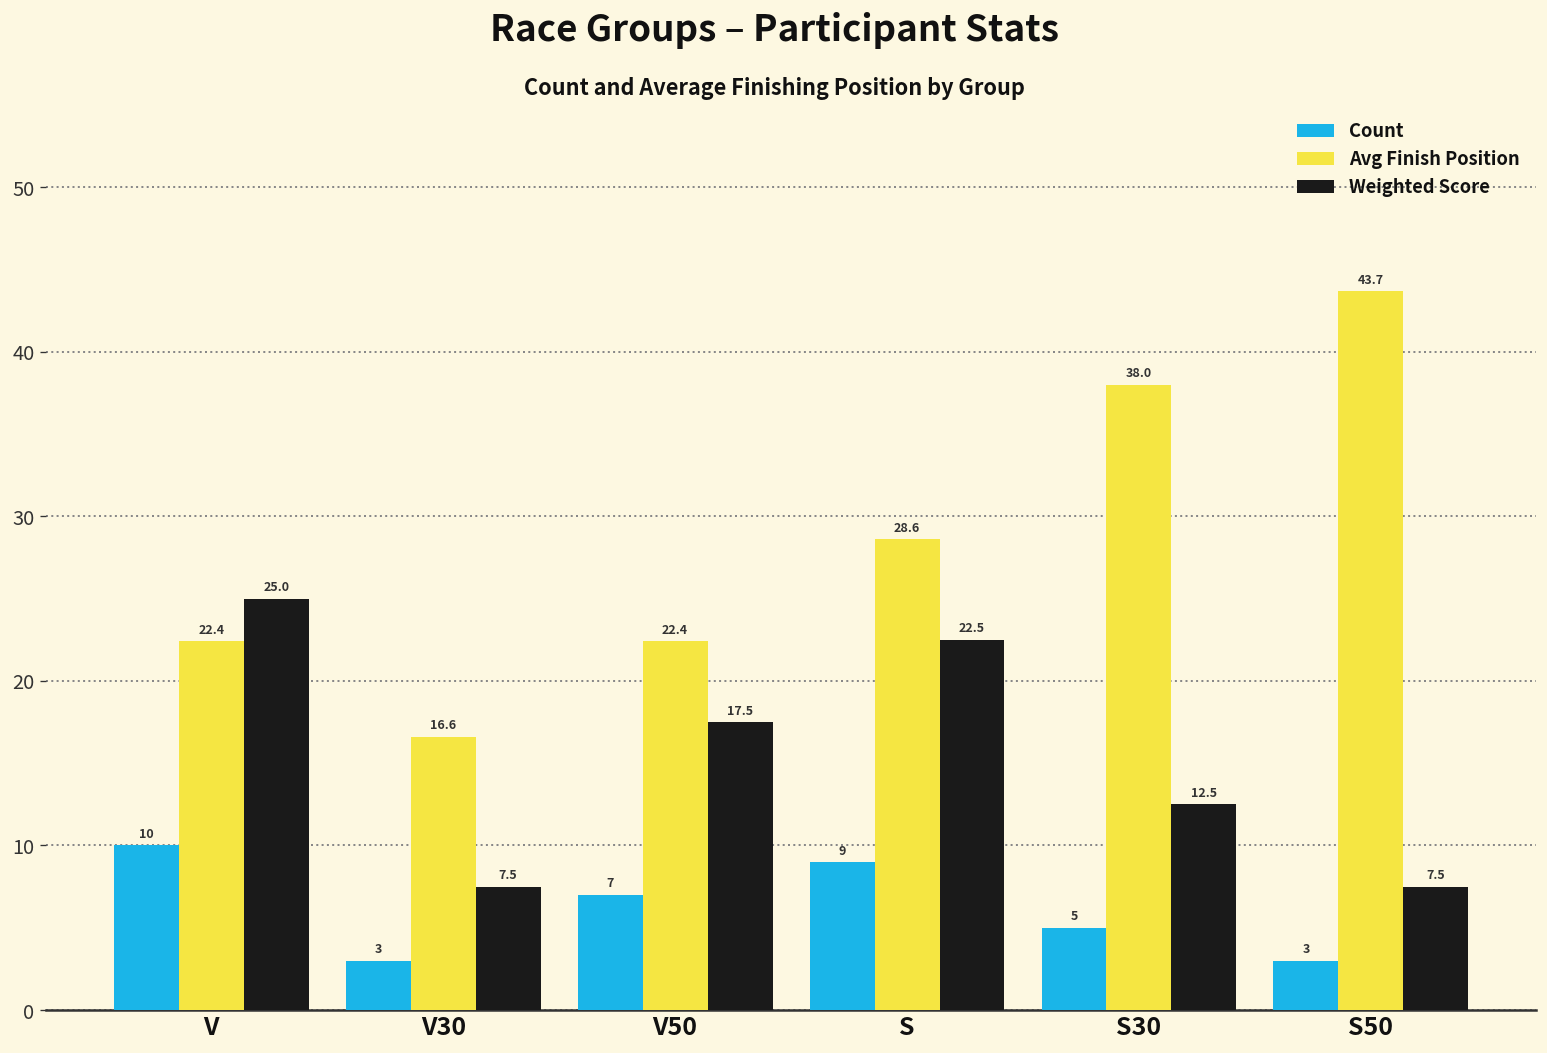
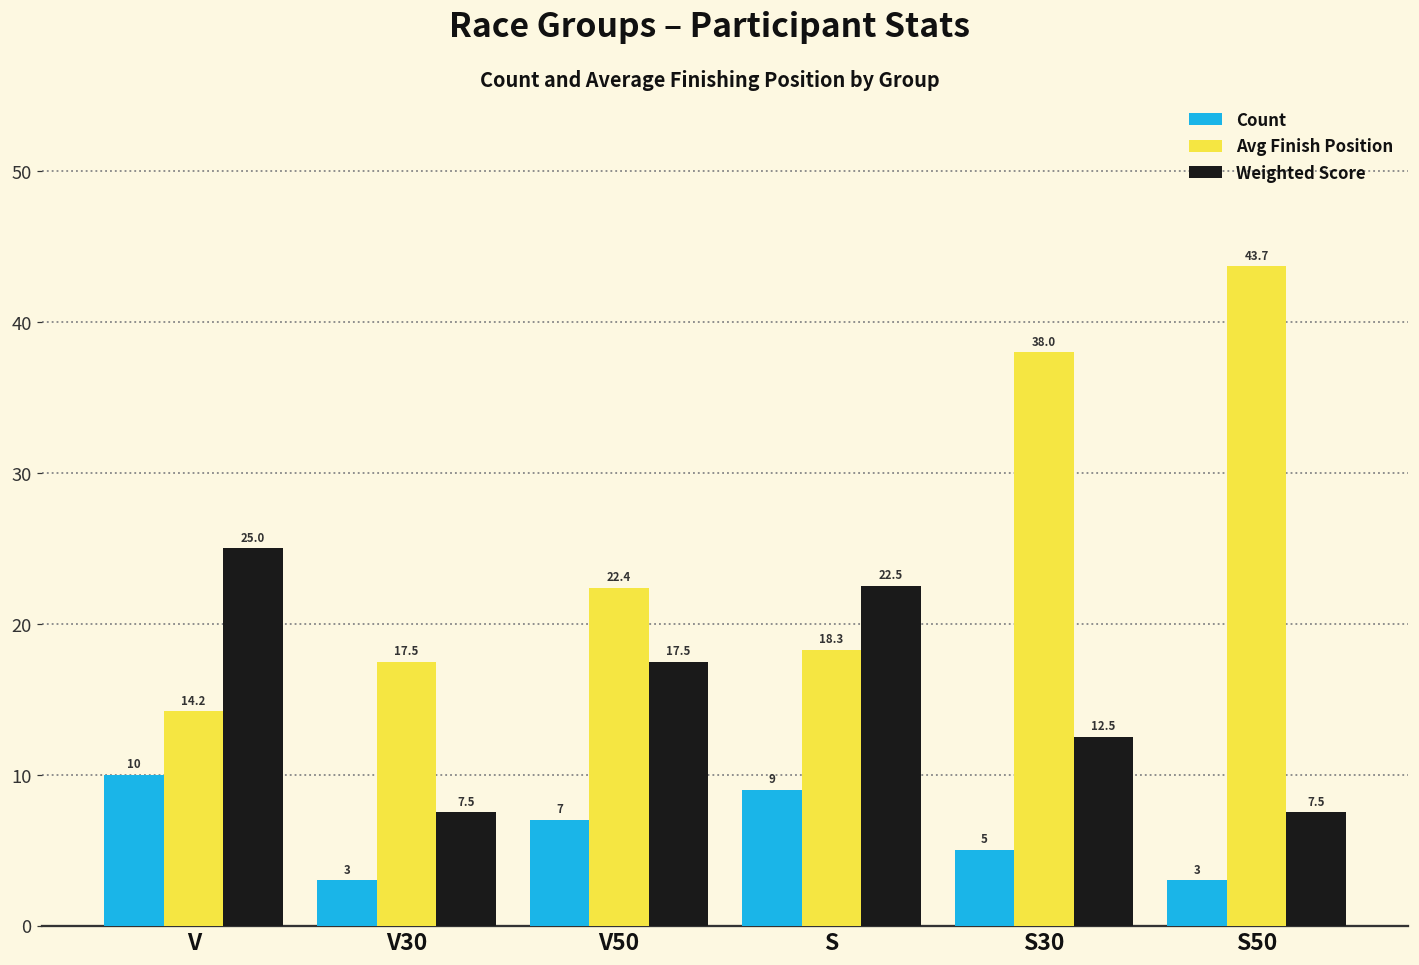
  {
    "Count": {
      "V": 10,
      "V30": 3,
      "V50": 7,
      "S": 9,
      "S30": 5,
      "S50": 3
    },
    "Avg Finish Position": {
-     "V": 22.4,
-     "V30": 16.6,
+     "V": 14.2,
+     "V30": 17.5,
      "V50": 22.4,
-     "S": 28.6,
+     "S": 18.3,
      "S30": 38.0,
      "S50": 43.7
    },
    "Weighted Score": {
      "V": 25.0,
      "V30": 7.5,
      "V50": 17.5,
      "S": 22.5,
      "S30": 12.5,
      "S50": 7.5
    }
  }
